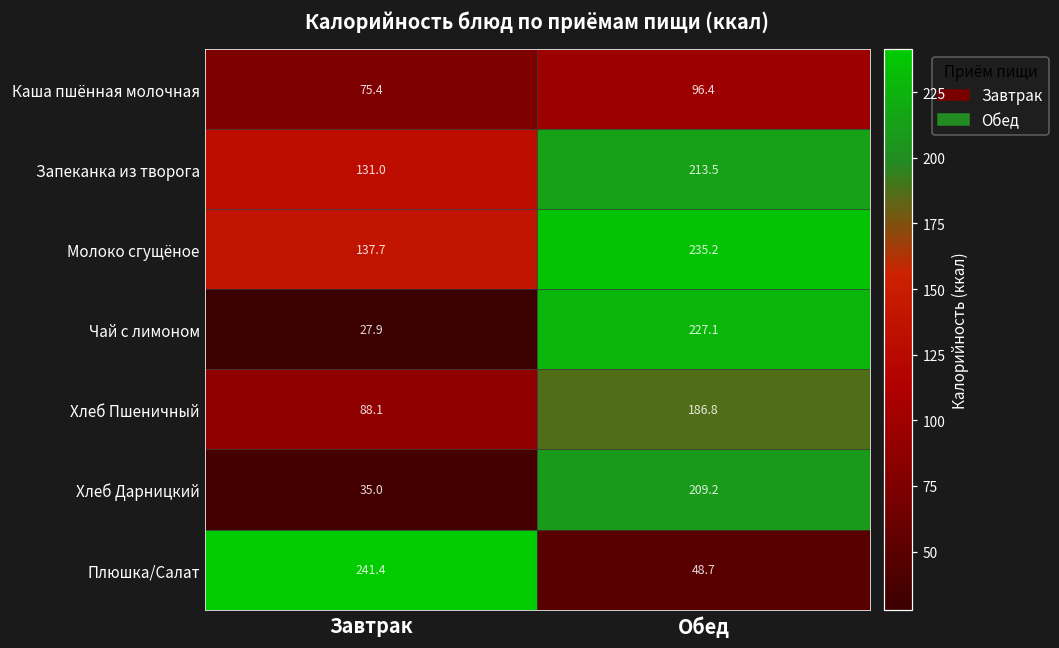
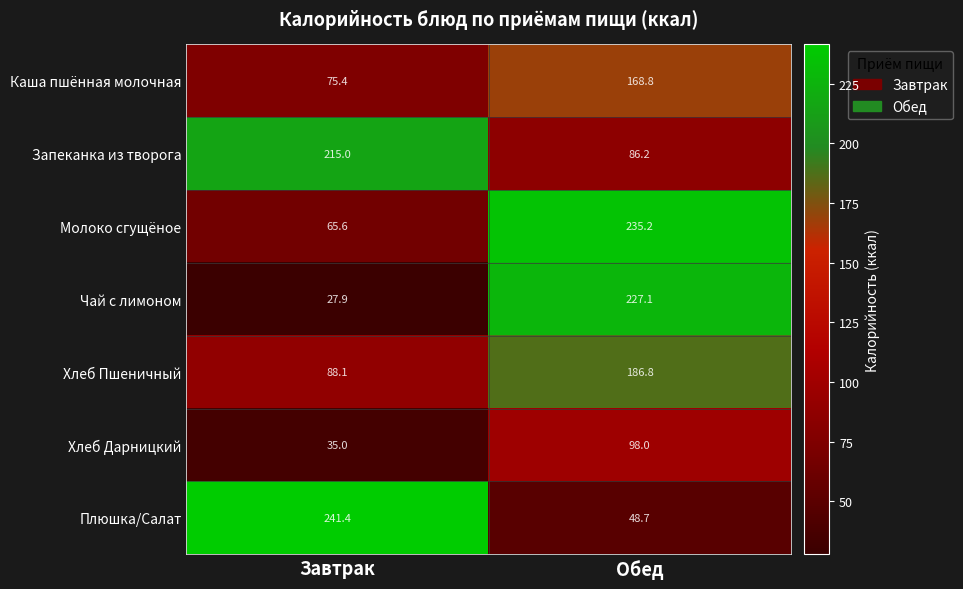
  {
    "Каша пшённая молочная": {
      "Завтрак": 75.4,
-     "Обед": 96.4
+     "Обед": 168.8
    },
    "Запеканка из творога": {
-     "Завтрак": 131.0,
-     "Обед": 213.5
+     "Завтрак": 215.0,
+     "Обед": 86.2
    },
    "Молоко сгущёное": {
-     "Завтрак": 137.7,
+     "Завтрак": 65.6,
      "Обед": 235.2
    },
    "Чай с лимоном": {
      "Завтрак": 27.9,
      "Обед": 227.1
    },
    "Хлеб Пшеничный": {
      "Завтрак": 88.1,
      "Обед": 186.8
    },
    "Хлеб Дарницкий": {
      "Завтрак": 35.0,
-     "Обед": 209.2
+     "Обед": 98.0
    },
    "Плюшка/Салат": {
      "Завтрак": 241.4,
      "Обед": 48.7
    }
  }
